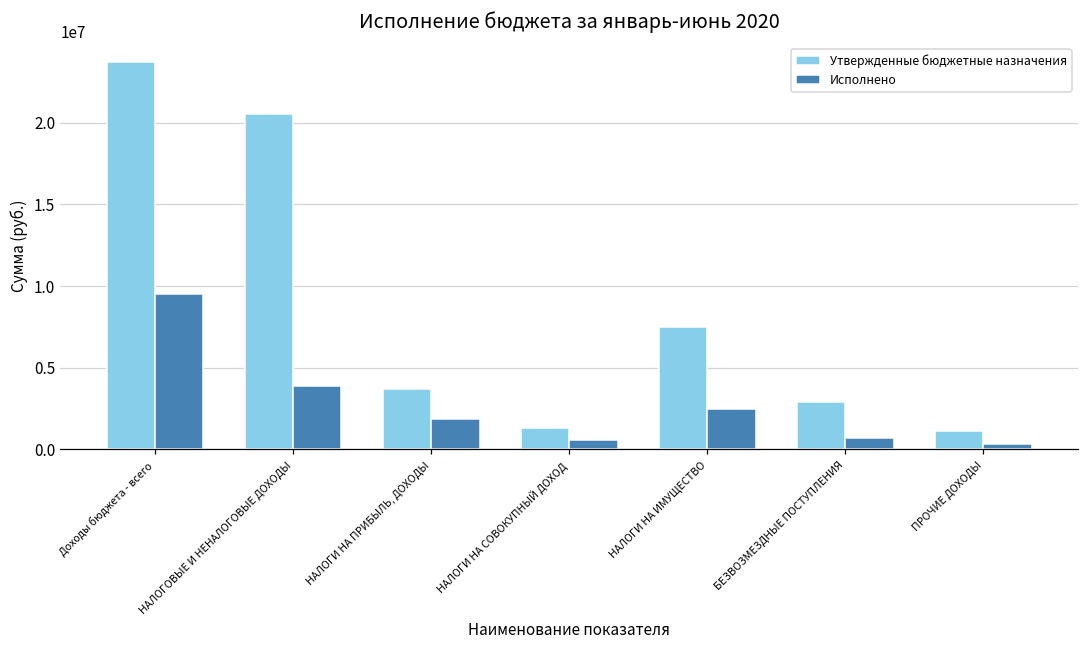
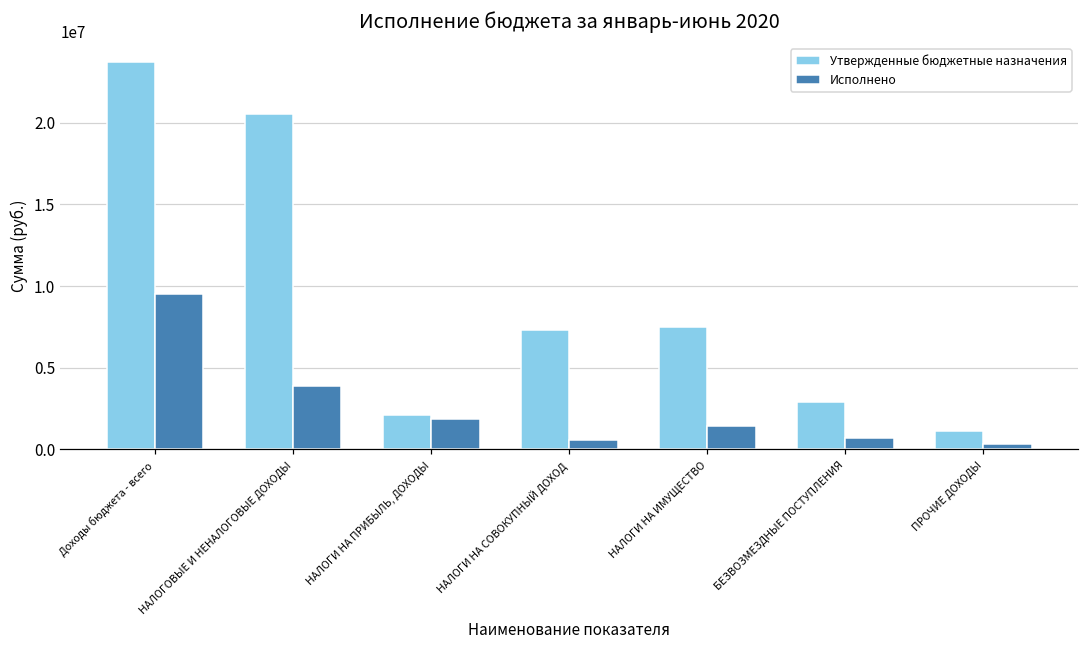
  {
    "Утвержденные бюджетные назначения": {
      "Доходы бюджета - всего": 23700000,
      "НАЛОГОВЫЕ И НЕНАЛОГОВЫЕ ДОХОДЫ": 20600000,
-     "НАЛОГИ НА ПРИБЫЛЬ, ДОХОДЫ": 3700000,
-     "НАЛОГИ НА СОВОКУПНЫЙ ДОХОД": 1300000,
+     "НАЛОГИ НА ПРИБЫЛЬ, ДОХОДЫ": 2100000,
+     "НАЛОГИ НА СОВОКУПНЫЙ ДОХОД": 7300000,
      "НАЛОГИ НА ИМУЩЕСТВО": 7500000,
      "БЕЗВОЗМЕЗДНЫЕ ПОСТУПЛЕНИЯ": 2900000,
      "ПРОЧИЕ ДОХОДЫ": 1100000
    },
    "Исполнено": {
      "Доходы бюджета - всего": 9500000,
      "НАЛОГОВЫЕ И НЕНАЛОГОВЫЕ ДОХОДЫ": 3900000,
      "НАЛОГИ НА ПРИБЫЛЬ, ДОХОДЫ": 1900000,
      "НАЛОГИ НА СОВОКУПНЫЙ ДОХОД": 600000,
-     "НАЛОГИ НА ИМУЩЕСТВО": 2500000,
+     "НАЛОГИ НА ИМУЩЕСТВО": 1400000,
      "БЕЗВОЗМЕЗДНЫЕ ПОСТУПЛЕНИЯ": 700000,
      "ПРОЧИЕ ДОХОДЫ": 300000
    }
  }
